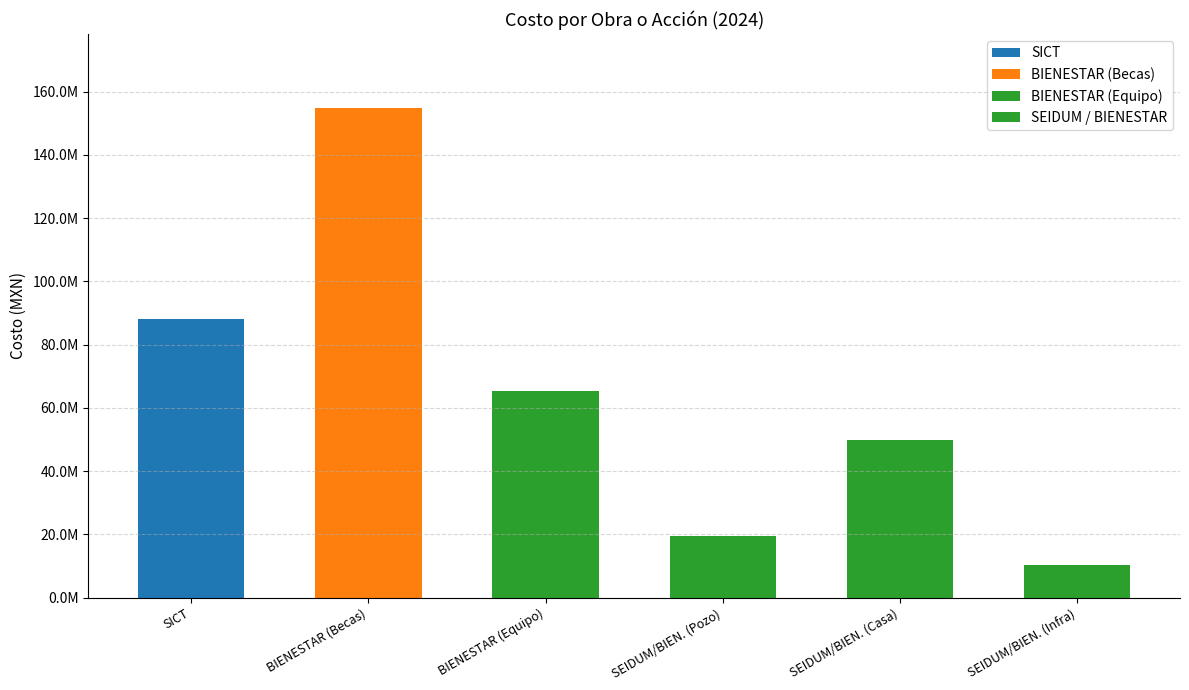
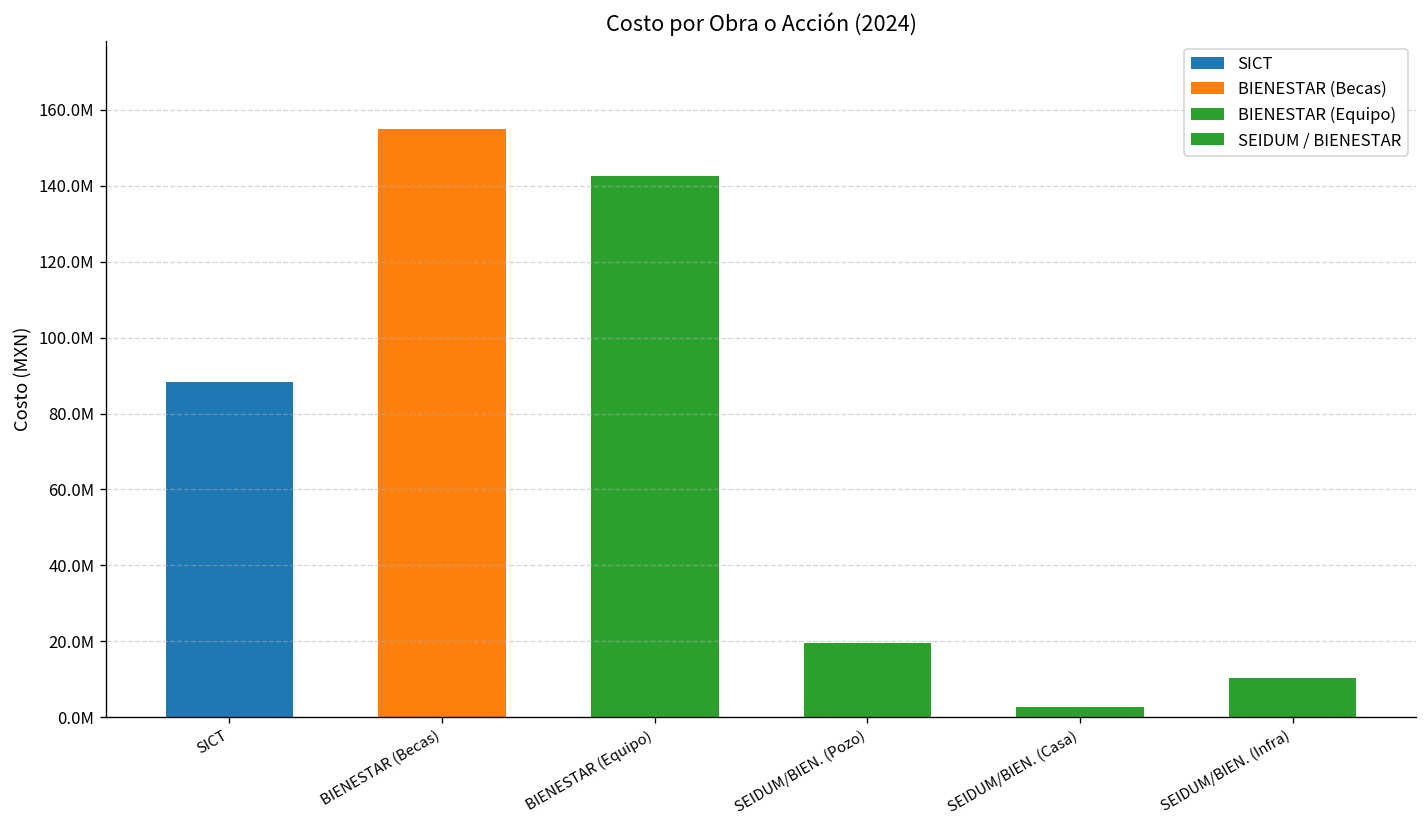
  {
    "SICT": 88000000,
    "BIENESTAR (Becas)": 155000000,
-   "BIENESTAR (Equipo)": 65000000,
+   "BIENESTAR (Equipo)": 143000000,
    "SEIDUM/BIEN. (Pozo)": 19000000,
-   "SEIDUM/BIEN. (Casa)": 50000000,
+   "SEIDUM/BIEN. (Casa)": 3000000,
    "SEIDUM/BIEN. (Infra)": 10000000
  }
